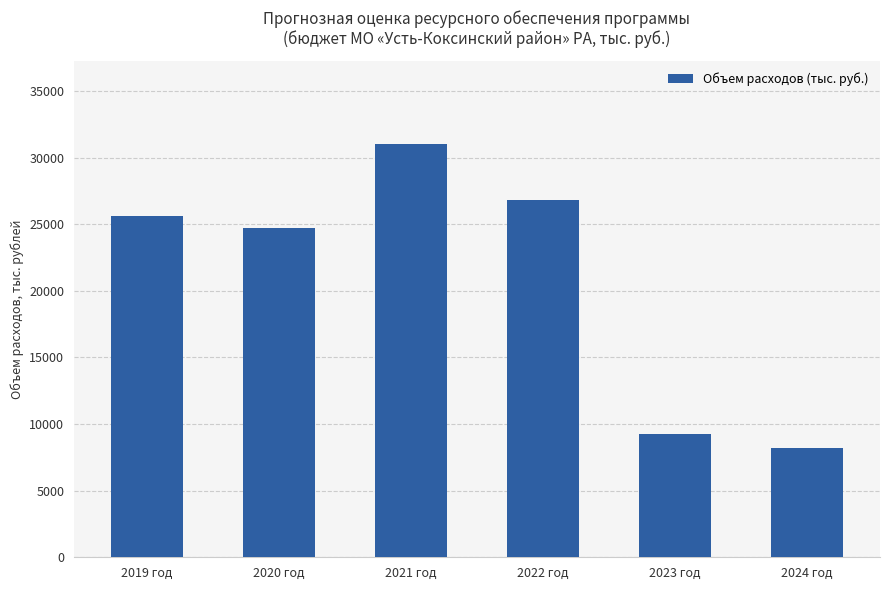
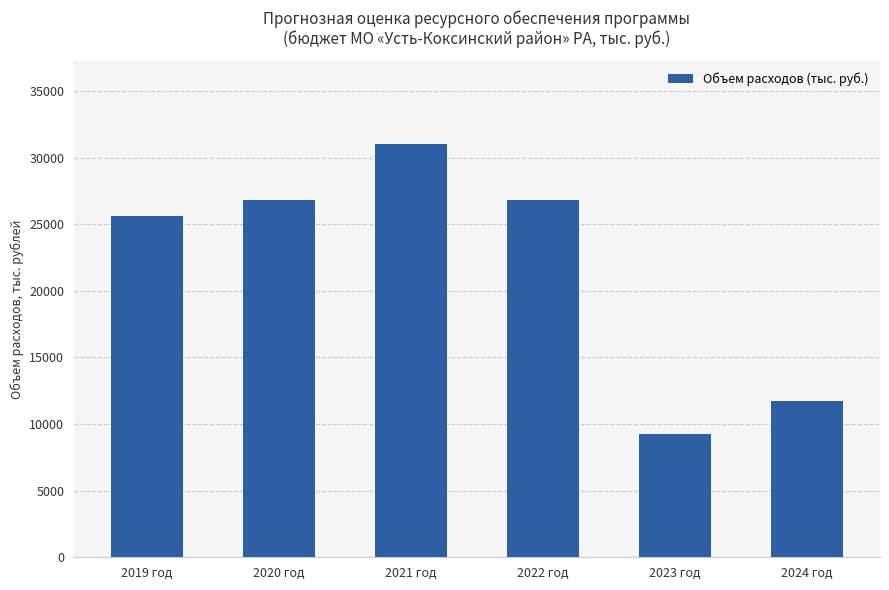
  {
    "2019 год": 25600,
-   "2020 год": 24700,
+   "2020 год": 26800,
    "2021 год": 31100,
    "2022 год": 26800,
    "2023 год": 9200,
-   "2024 год": 8200
+   "2024 год": 11700
  }
